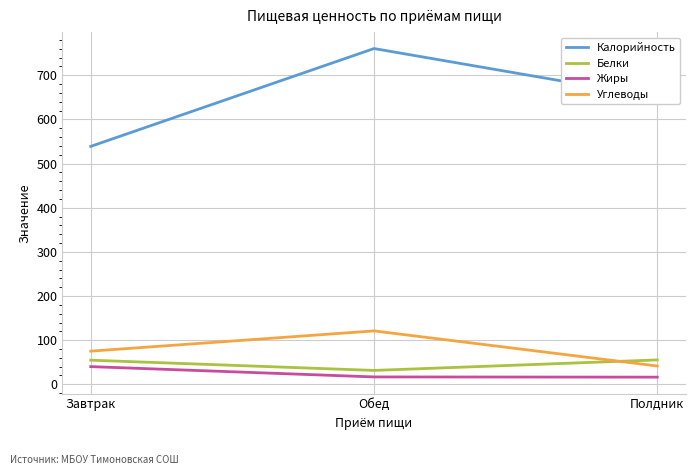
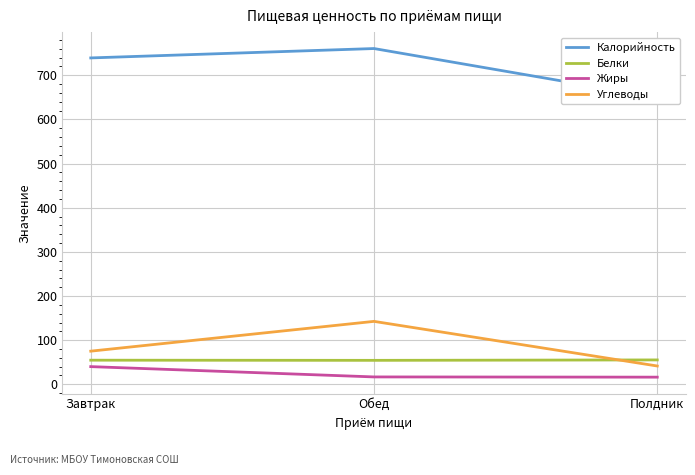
  {
    "Калорийность": {
-     "Завтрак": 540,
+     "Завтрак": 740,
      "Обед": 760
    },
    "Белки": {
      "Завтрак": 50,
-     "Обед": 30,
+     "Обед": 50,
      "Полдник": 60
    },
    "Жиры": {
      "Завтрак": 40,
      "Обед": 20,
      "Полдник": 20
    },
    "Углеводы": {
      "Завтрак": 80,
-     "Обед": 120,
+     "Обед": 140,
      "Полдник": 40
    }
  }
